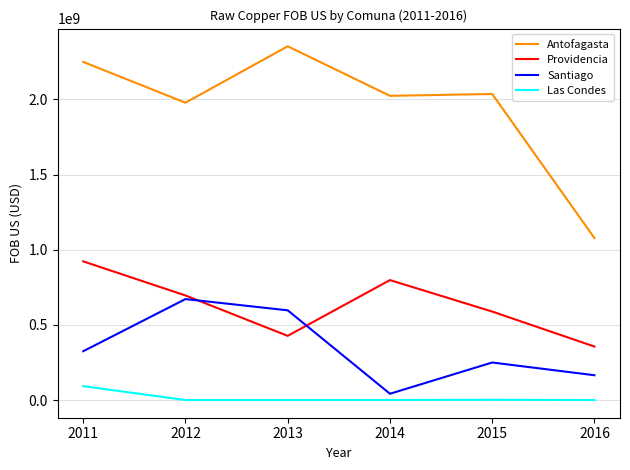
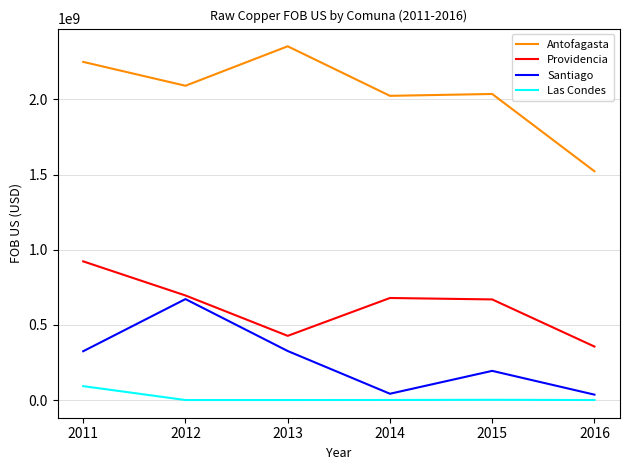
  {
    "Antofagasta": {
      "2011": 2250000000,
-     "2012": 1980000000,
+     "2012": 2090000000,
      "2013": 2350000000,
      "2014": 2020000000,
      "2015": 2040000000,
-     "2016": 1080000000
+     "2016": 1520000000
    },
    "Providencia": {
      "2011": 920000000,
      "2012": 700000000,
      "2013": 430000000,
-     "2014": 800000000,
-     "2015": 590000000,
+     "2014": 680000000,
+     "2015": 670000000,
      "2016": 360000000
    },
    "Santiago": {
      "2011": 320000000,
      "2012": 670000000,
-     "2013": 600000000,
+     "2013": 330000000,
      "2014": 40000000,
-     "2015": 250000000,
-     "2016": 170000000
+     "2015": 190000000,
+     "2016": 40000000
    },
    "Las Condes": {
      "2011": 90000000,
      "2012": 0,
      "2013": 0,
      "2014": 0,
      "2015": 0,
      "2016": 0
    }
  }
